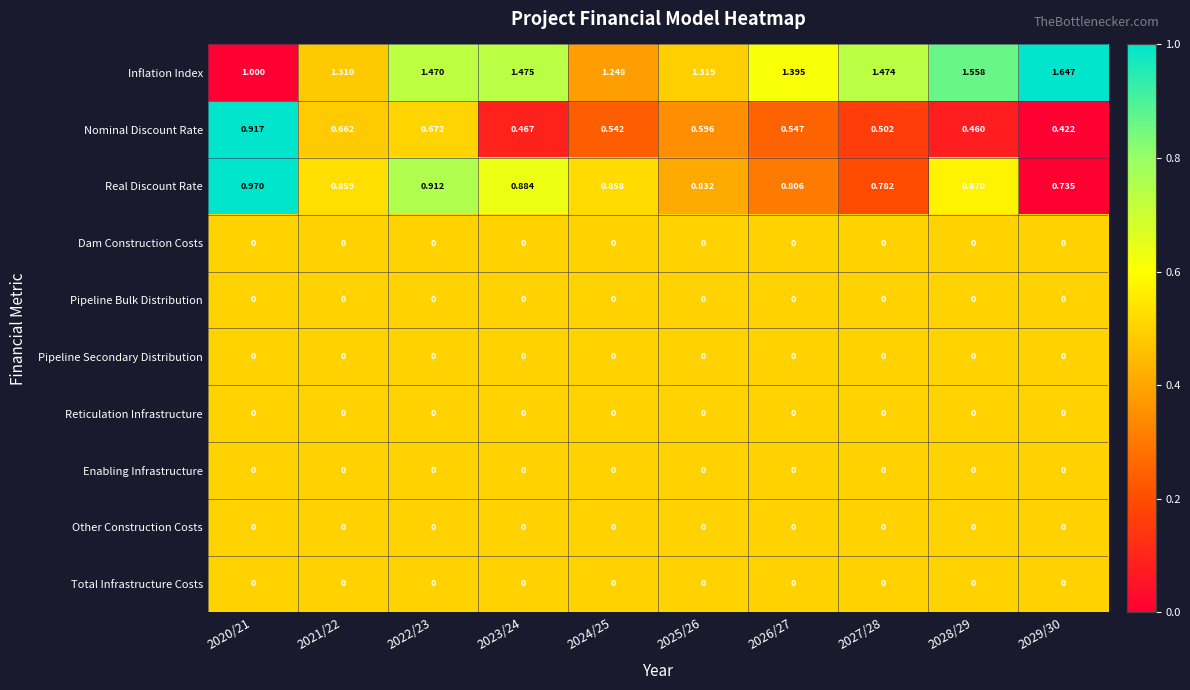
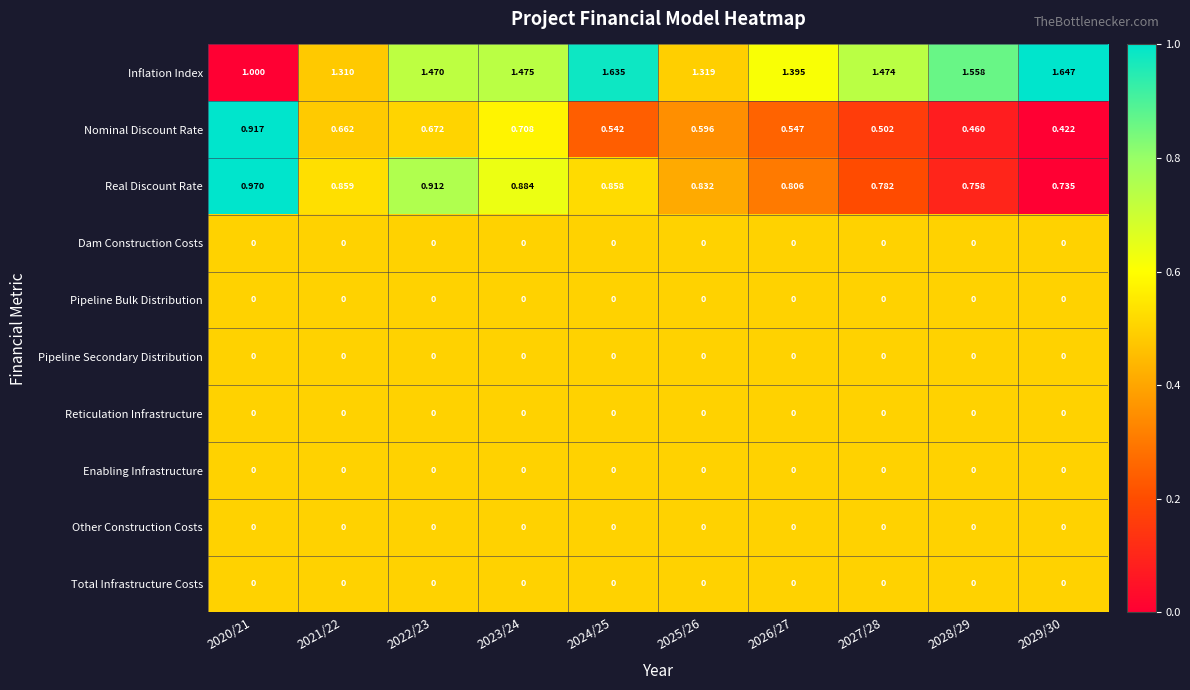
  {
    "Inflation Index": {
      "2020/21": 1.000,
      "2021/22": 1.310,
      "2022/23": 1.470,
      "2023/24": 1.475,
-     "2024/25": 1.248,
+     "2024/25": 1.635,
      "2025/26": 1.319,
      "2026/27": 1.395,
      "2027/28": 1.474,
      "2028/29": 1.558,
      "2029/30": 1.647
    },
    "Nominal Discount Rate": {
      "2020/21": 0.917,
      "2021/22": 0.662,
      "2022/23": 0.672,
-     "2023/24": 0.467,
+     "2023/24": 0.708,
      "2024/25": 0.542,
      "2025/26": 0.596,
      "2026/27": 0.547,
      "2027/28": 0.502,
      "2028/29": 0.460,
      "2029/30": 0.422
    },
    "Real Discount Rate": {
      "2020/21": 0.970,
      "2021/22": 0.859,
      "2022/23": 0.912,
      "2023/24": 0.884,
      "2024/25": 0.858,
      "2025/26": 0.832,
      "2026/27": 0.806,
      "2027/28": 0.782,
-     "2028/29": 0.870,
+     "2028/29": 0.758,
      "2029/30": 0.735
    },
    "Dam Construction Costs": {
      "2020/21": 0,
      "2021/22": 0,
      "2022/23": 0,
      "2023/24": 0,
      "2024/25": 0,
      "2025/26": 0,
      "2026/27": 0,
      "2027/28": 0,
      "2028/29": 0,
      "2029/30": 0
    },
    "Pipeline Bulk Distribution": {
      "2020/21": 0,
      "2021/22": 0,
      "2022/23": 0,
      "2023/24": 0,
      "2024/25": 0,
      "2025/26": 0,
      "2026/27": 0,
      "2027/28": 0,
      "2028/29": 0,
      "2029/30": 0
    },
    "Pipeline Secondary Distribution": {
      "2020/21": 0,
      "2021/22": 0,
      "2022/23": 0,
      "2023/24": 0,
      "2024/25": 0,
      "2025/26": 0,
      "2026/27": 0,
      "2027/28": 0,
      "2028/29": 0,
      "2029/30": 0
    },
    "Reticulation Infrastructure": {
      "2020/21": 0,
      "2021/22": 0,
      "2022/23": 0,
      "2023/24": 0,
      "2024/25": 0,
      "2025/26": 0,
      "2026/27": 0,
      "2027/28": 0,
      "2028/29": 0,
      "2029/30": 0
    },
    "Enabling Infrastructure": {
      "2020/21": 0,
      "2021/22": 0,
      "2022/23": 0,
      "2023/24": 0,
      "2024/25": 0,
      "2025/26": 0,
      "2026/27": 0,
      "2027/28": 0,
      "2028/29": 0,
      "2029/30": 0
    },
    "Other Construction Costs": {
      "2020/21": 0,
      "2021/22": 0,
      "2022/23": 0,
      "2023/24": 0,
      "2024/25": 0,
      "2025/26": 0,
      "2026/27": 0,
      "2027/28": 0,
      "2028/29": 0,
      "2029/30": 0
    },
    "Total Infrastructure Costs": {
      "2020/21": 0,
      "2021/22": 0,
      "2022/23": 0,
      "2023/24": 0,
      "2024/25": 0,
      "2025/26": 0,
      "2026/27": 0,
      "2027/28": 0,
      "2028/29": 0,
      "2029/30": 0
    }
  }
